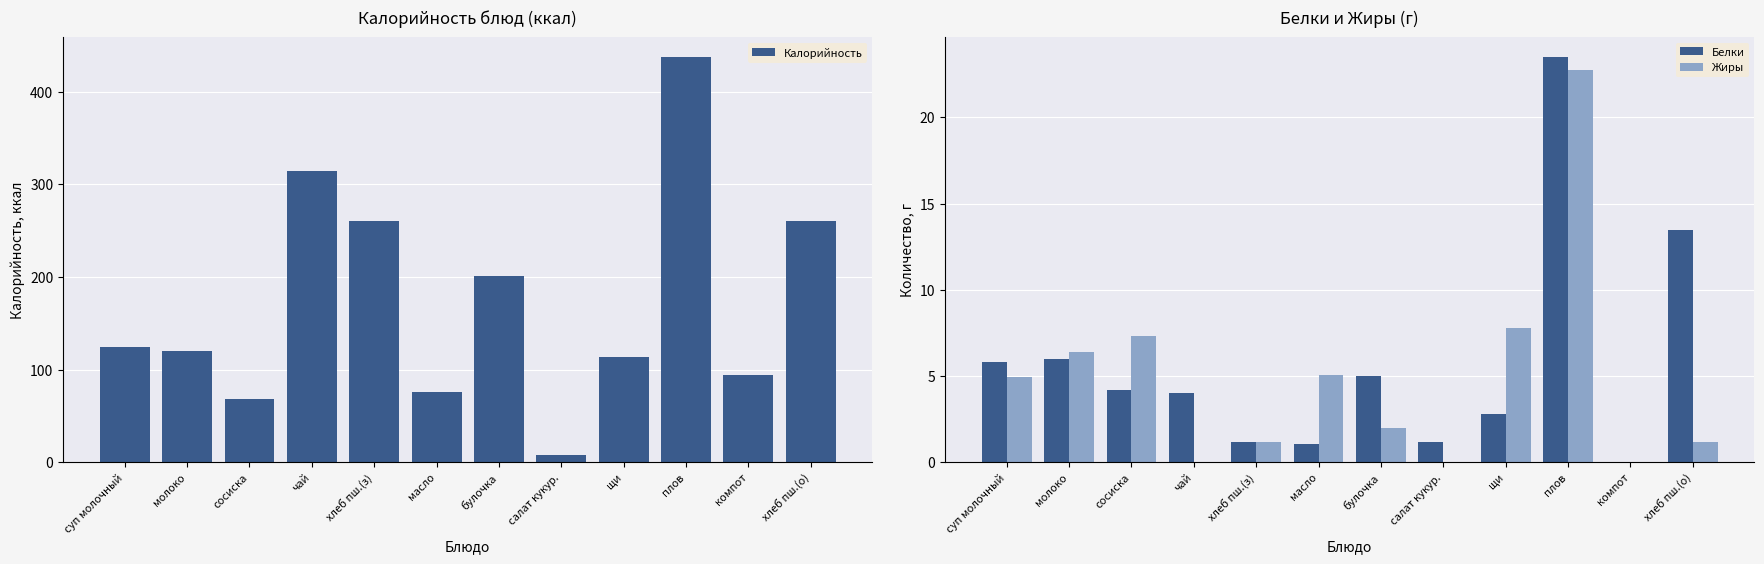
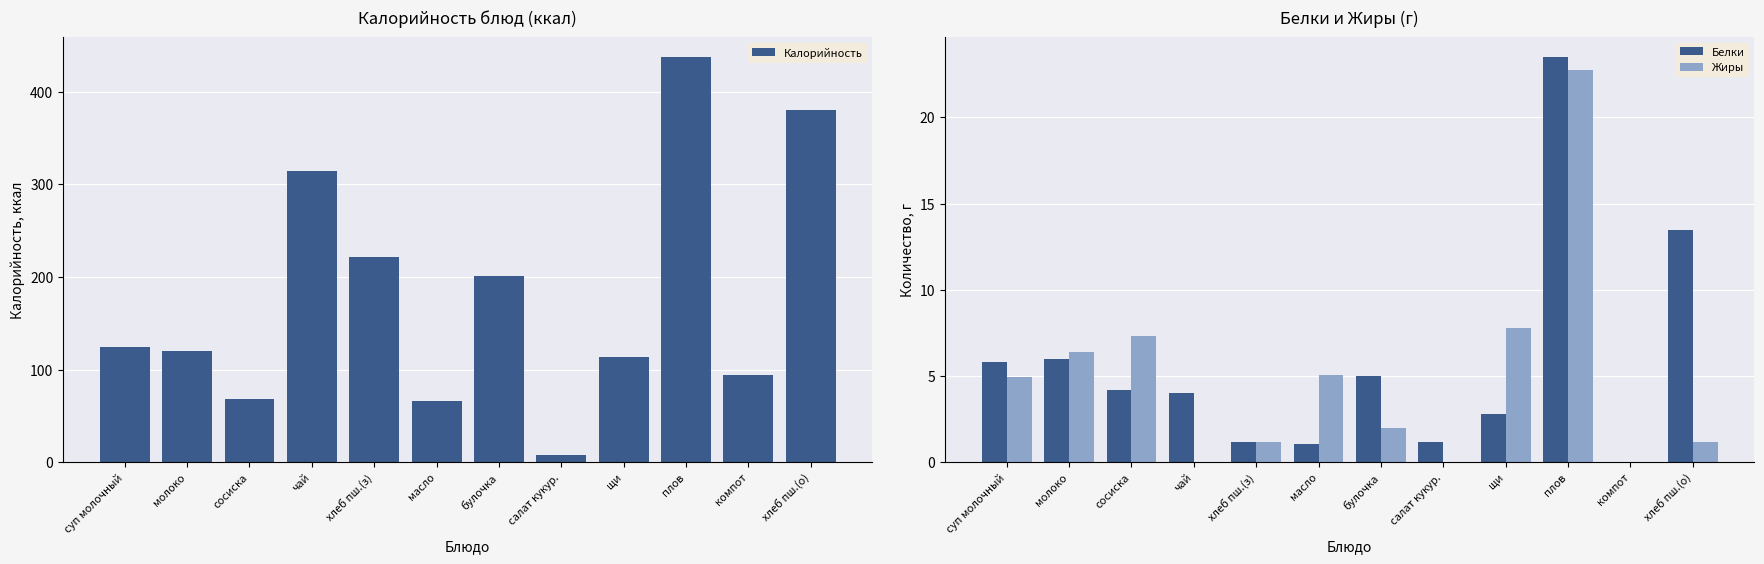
  {
    "Калорийность блюд (ккал)": {
      "суп молочный": 120,
      "молоко": 120,
      "сосиска": 70,
      "чай": 310,
-     "хлеб пш.(з)": 260,
-     "масло": 80,
+     "хлеб пш.(з)": 220,
+     "масло": 70,
      "булочка": 200,
      "салат кукур.": 10,
      "щи": 110,
      "плов": 440,
      "компот": 90,
-     "хлеб пш.(о)": 260
+     "хлеб пш.(о)": 380
    },
    "Белки и Жиры (г)": {
      "Белки": {
        "суп молочный": 5.8,
        "молоко": 6.0,
        "сосиска": 4.2,
        "чай": 4.0,
        "хлеб пш.(з)": 1.2,
        "масло": 1.1,
        "булочка": 5.0,
        "салат кукур.": 1.2,
        "щи": 2.8,
        "плов": 23.5,
        "хлеб пш.(о)": 13.5
      },
      "Жиры": {
        "суп молочный": 4.9,
        "молоко": 6.4,
        "сосиска": 7.4,
        "чай": 0.0,
        "хлеб пш.(з)": 1.2,
        "масло": 5.1,
        "булочка": 2.0,
        "салат кукур.": 0.0,
        "щи": 7.8,
        "плов": 22.8,
        "компот": 0.0,
        "хлеб пш.(о)": 1.2
      }
    }
  }
